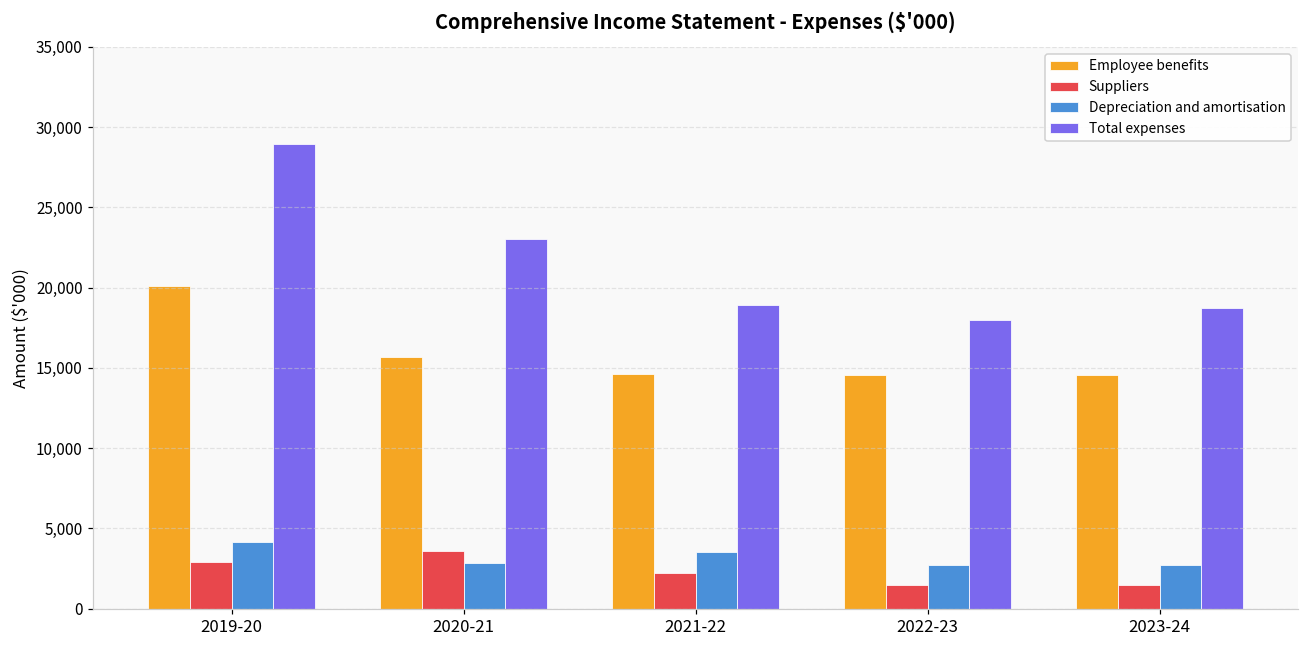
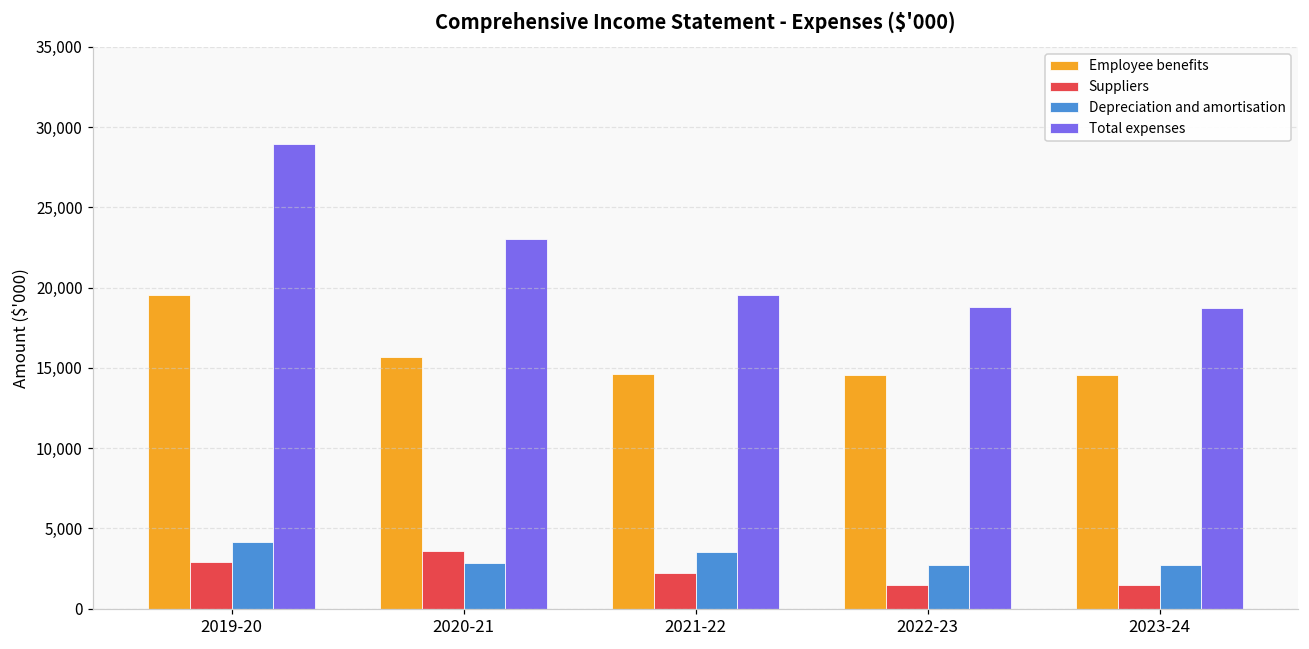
  {
    "Employee benefits": {
-     "2019-20": "20,100",
+     "2019-20": "19,500",
      "2020-21": "15,700",
      "2021-22": "14,600",
      "2022-23": "14,600",
      "2023-24": "14,600"
    },
    "Suppliers": {
      "2019-20": "2,900",
      "2020-21": "3,600",
      "2021-22": "2,200",
      "2022-23": "1,500",
      "2023-24": "1,400"
    },
    "Depreciation and amortisation": {
      "2019-20": "4,200",
      "2020-21": "2,800",
      "2021-22": "3,500",
      "2022-23": "2,700",
      "2023-24": "2,700"
    },
    "Total expenses": {
      "2019-20": "29,000",
      "2020-21": "23,100",
-     "2021-22": "18,900",
-     "2022-23": "18,000",
+     "2021-22": "19,500",
+     "2022-23": "18,800",
      "2023-24": "18,700"
    }
  }
